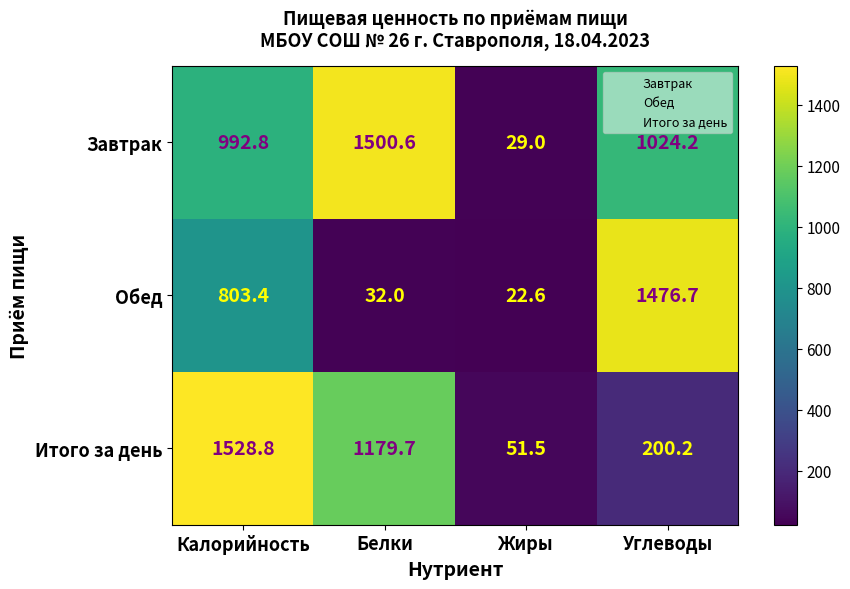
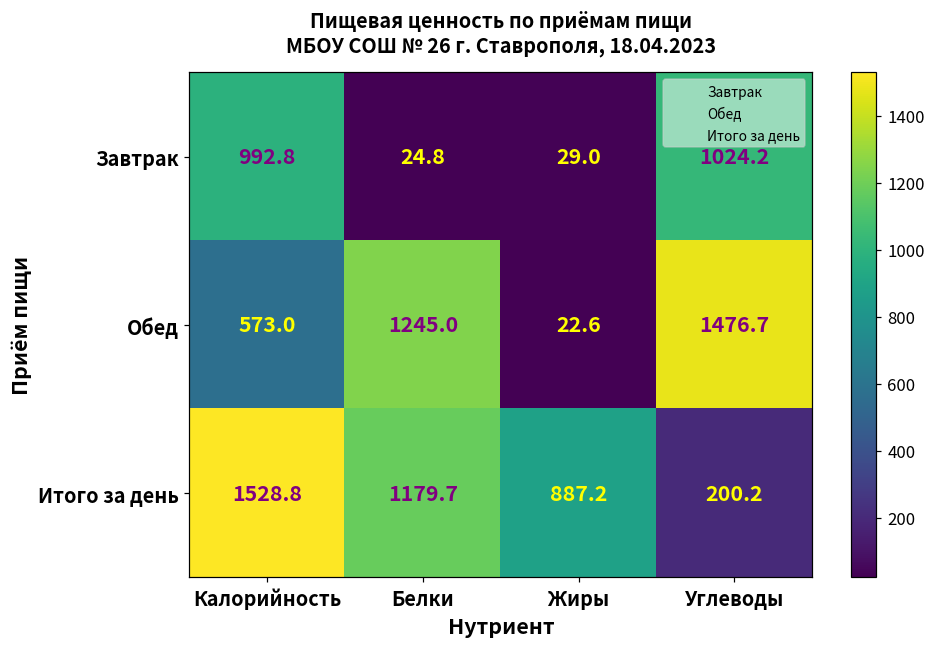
  {
    "Завтрак": {
      "Калорийность": 992.8,
-     "Белки": 1500.6,
+     "Белки": 24.8,
      "Жиры": 29.0
    },
    "Обед": {
-     "Калорийность": 803.4,
-     "Белки": 32.0,
+     "Калорийность": 573.0,
+     "Белки": 1245.0,
      "Жиры": 22.6,
      "Углеводы": 1476.7
    },
    "Итого за день": {
      "Калорийность": 1528.8,
      "Белки": 1179.7,
-     "Жиры": 51.5,
+     "Жиры": 887.2,
      "Углеводы": 200.2
    }
  }
